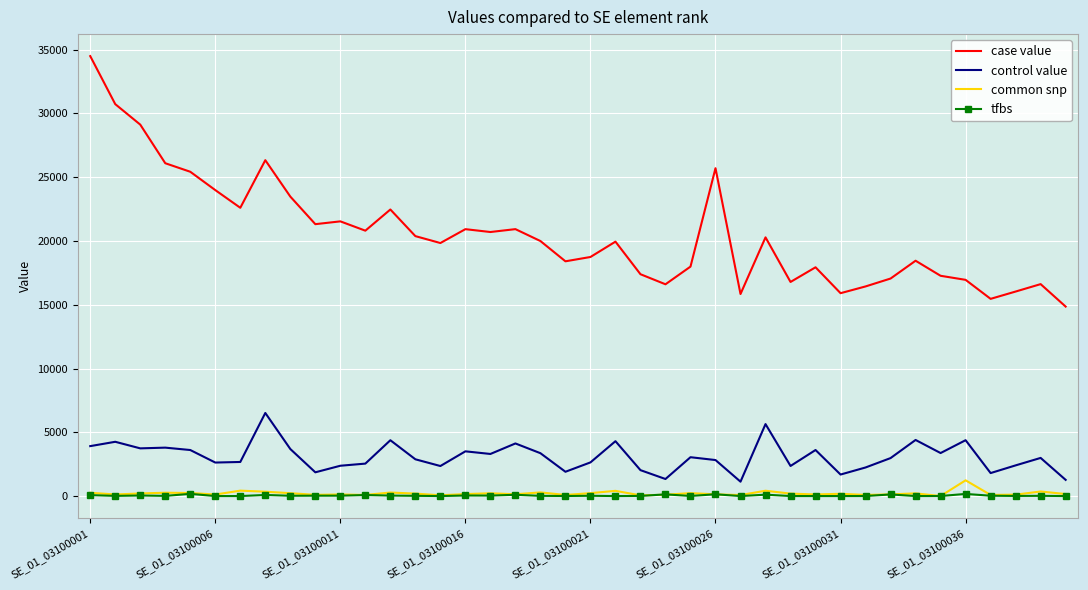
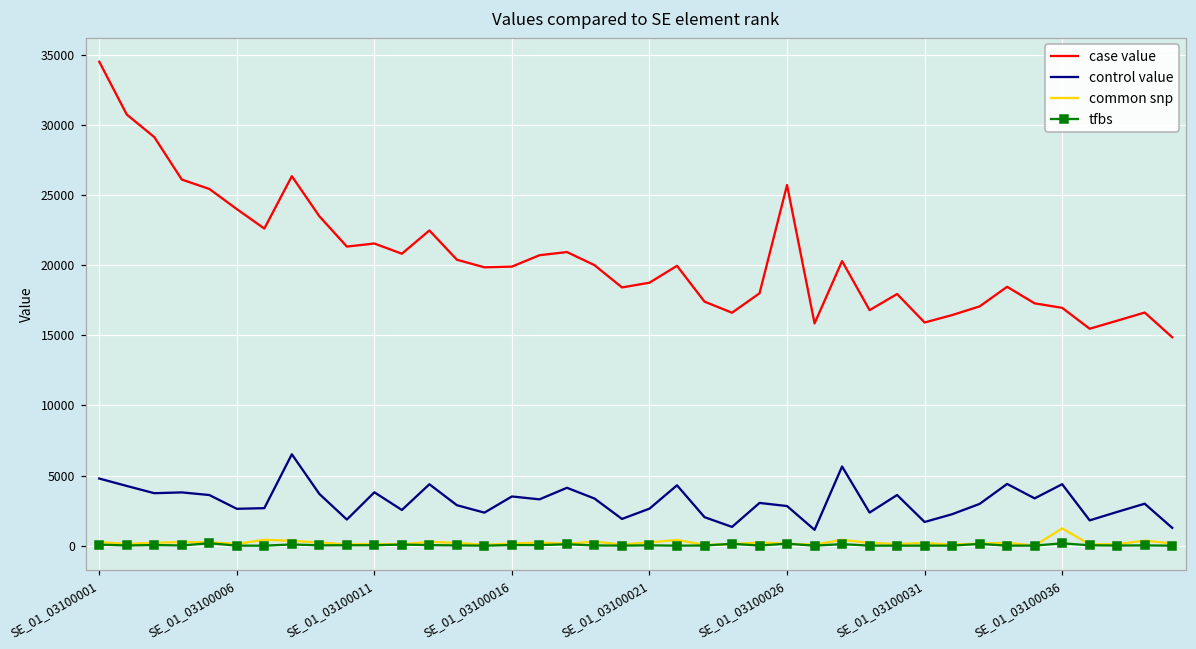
  {
    "case value": {
      "SE_01_03100001": 34500,
      "SE_01_03100006": 24000,
      "SE_01_03100011": 21500,
-     "SE_01_03100016": 20900,
+     "SE_01_03100016": 19900,
      "SE_01_03100021": 18700,
      "SE_01_03100026": 25700,
      "SE_01_03100031": 15900,
      "SE_01_03100036": 17000
    },
    "control value": {
-     "SE_01_03100001": 3900,
+     "SE_01_03100001": 4800,
      "SE_01_03100006": 2600,
-     "SE_01_03100011": 2400,
+     "SE_01_03100011": 3800,
      "SE_01_03100016": 3500,
      "SE_01_03100021": 2600,
      "SE_01_03100026": 2800,
      "SE_01_03100031": 1700,
      "SE_01_03100036": 4400
    },
    "common snp": {
      "SE_01_03100021": 200,
      "SE_01_03100036": 1200
    },
    "tfbs": {
      "SE_01_03100021": 0,
      "SE_01_03100036": 200
    }
  }
